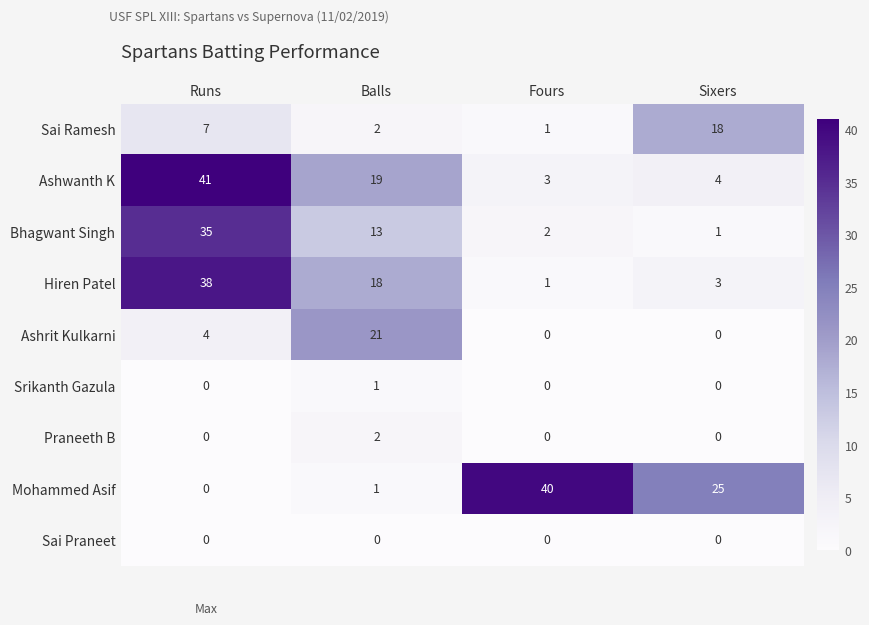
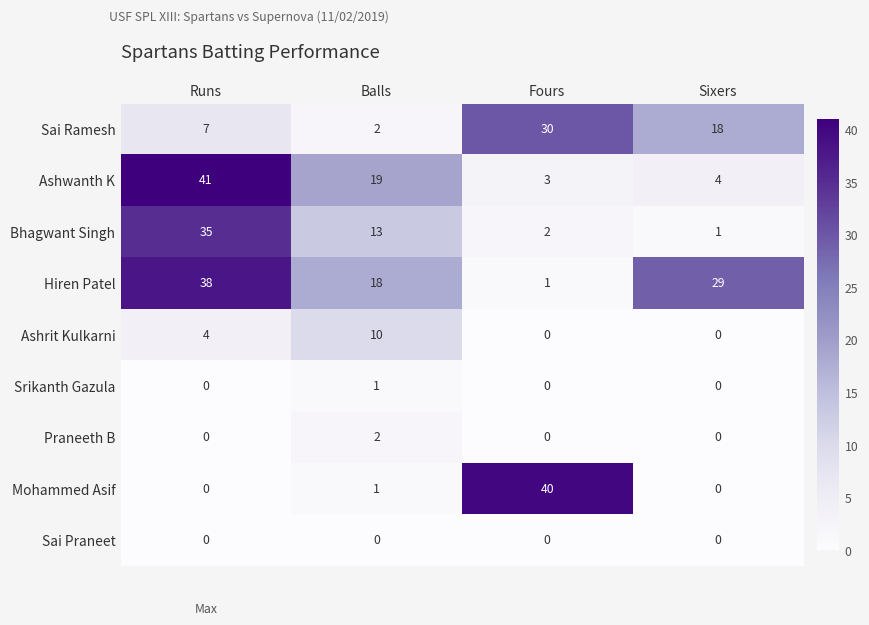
  {
    "Sai Ramesh": {
      "Runs": 7,
      "Balls": 2,
-     "Fours": 1,
+     "Fours": 30,
      "Sixers": 18
    },
    "Ashwanth K": {
      "Runs": 41,
      "Balls": 19,
      "Fours": 3,
      "Sixers": 4
    },
    "Bhagwant Singh": {
      "Runs": 35,
      "Balls": 13,
      "Fours": 2,
      "Sixers": 1
    },
    "Hiren Patel": {
      "Runs": 38,
      "Balls": 18,
      "Fours": 1,
-     "Sixers": 3
+     "Sixers": 29
    },
    "Ashrit Kulkarni": {
      "Runs": 4,
-     "Balls": 21,
+     "Balls": 10,
      "Fours": 0,
      "Sixers": 0
    },
    "Srikanth Gazula": {
      "Runs": 0,
      "Balls": 1,
      "Fours": 0,
      "Sixers": 0
    },
    "Praneeth B": {
      "Runs": 0,
      "Balls": 2,
      "Fours": 0,
      "Sixers": 0
    },
    "Mohammed Asif": {
      "Runs": 0,
      "Balls": 1,
      "Fours": 40,
-     "Sixers": 25
+     "Sixers": 0
    },
    "Sai Praneet": {
      "Runs": 0,
      "Balls": 0,
      "Fours": 0,
      "Sixers": 0
    }
  }
